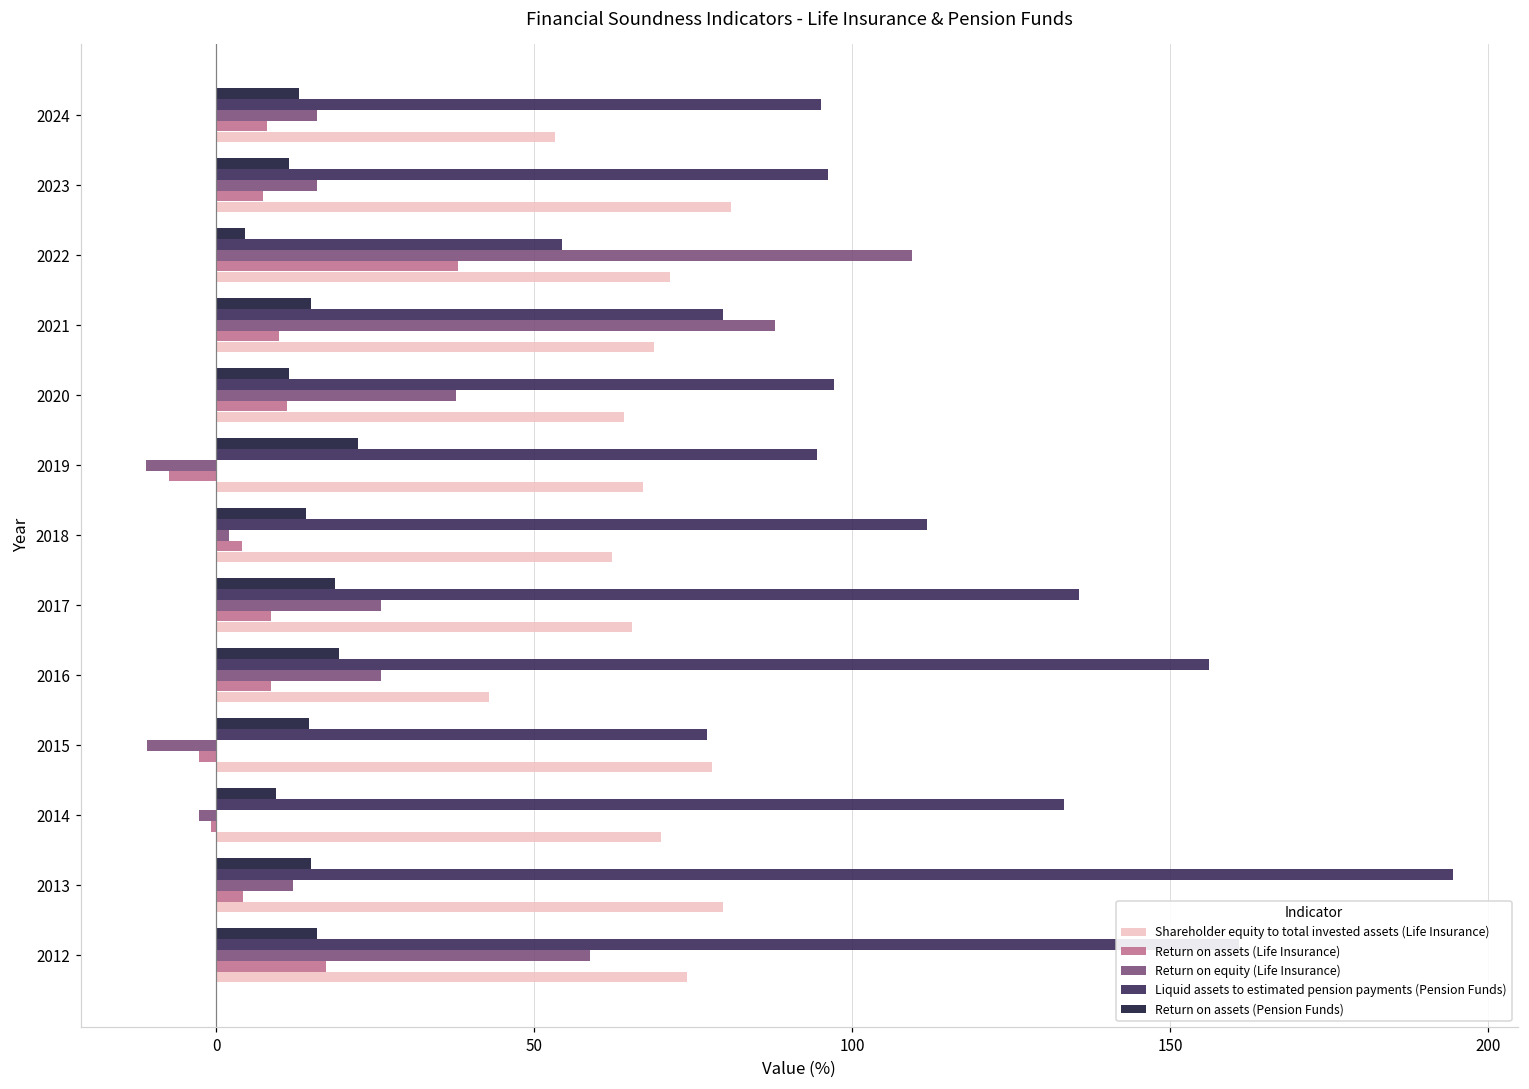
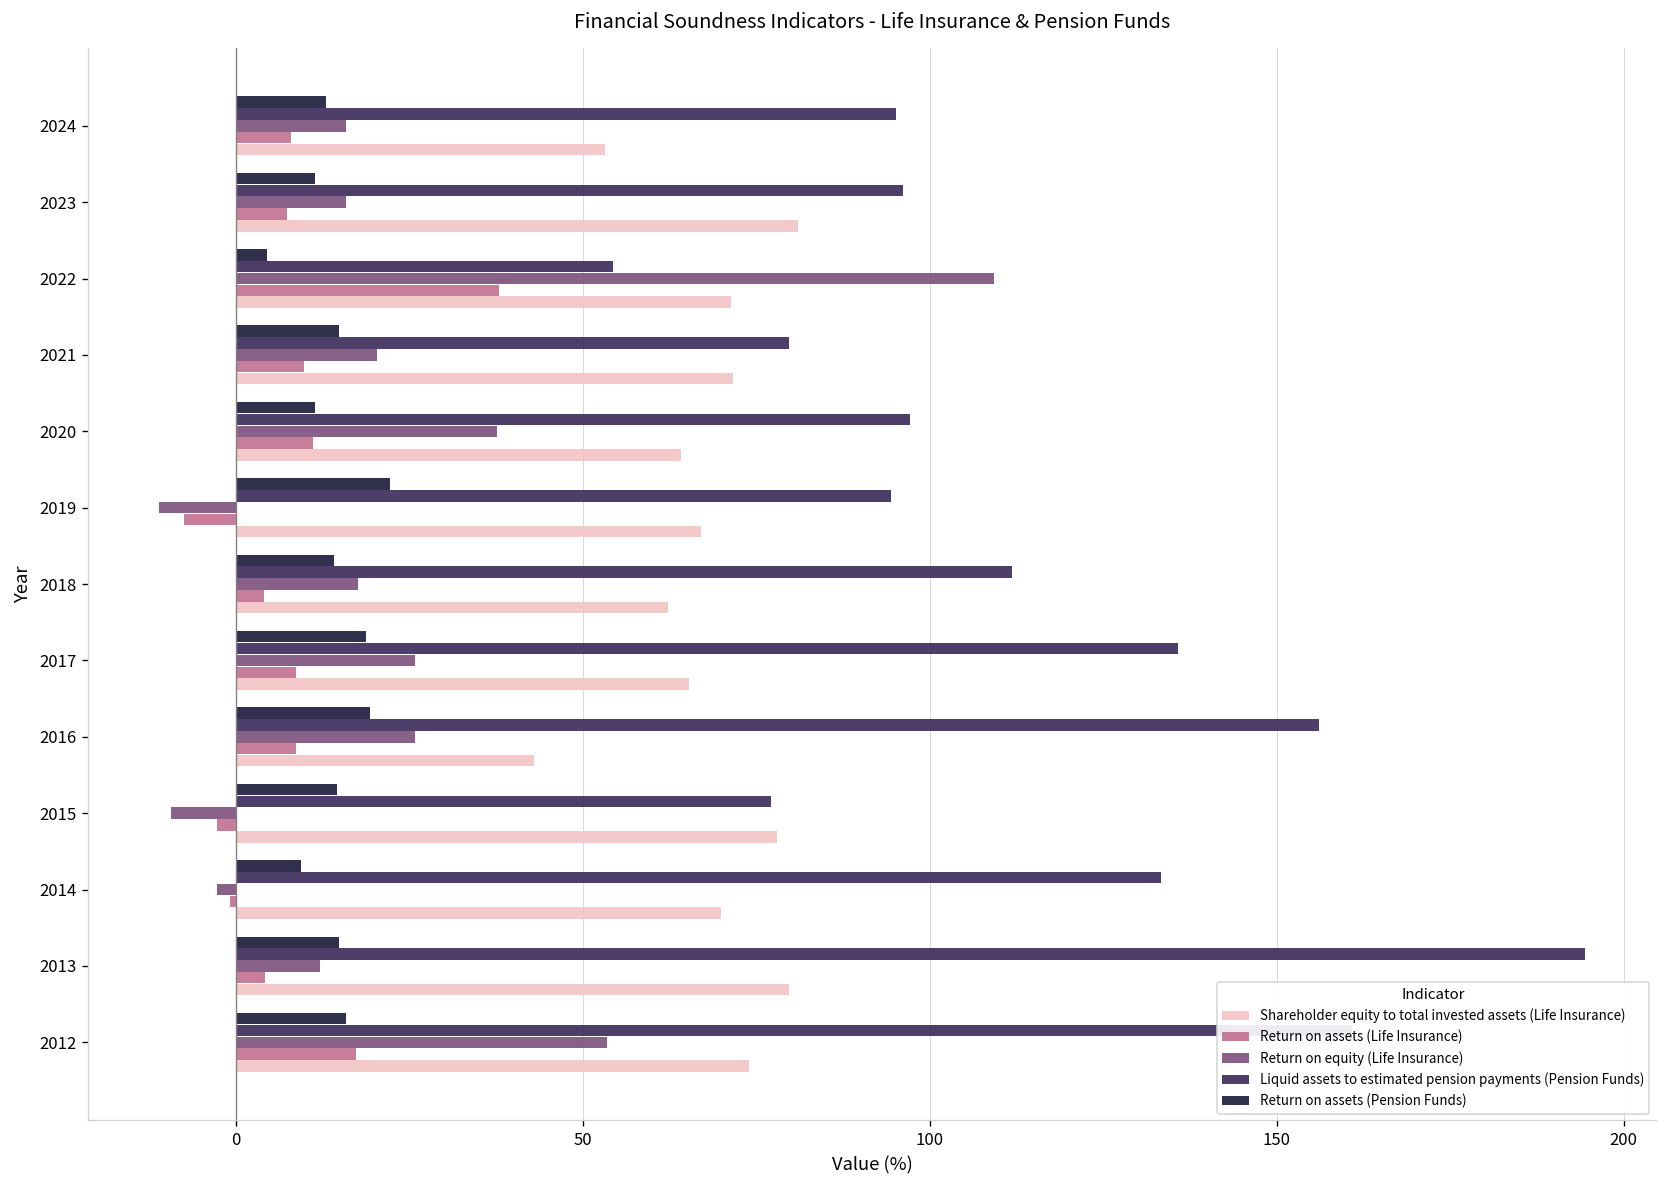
  {
    "Shareholder equity to total invested assets (Life Insurance)": {
      "2024": 53,
      "2023": 81,
      "2022": 71,
-     "2021": 69,
+     "2021": 72,
      "2020": 64,
      "2019": 67,
      "2018": 62,
      "2017": 65,
      "2016": 43,
      "2015": 78,
      "2014": 70,
      "2013": 80,
      "2012": 74
    },
    "Return on assets (Life Insurance)": {
      "2024": 8,
      "2023": 7,
      "2022": 38,
      "2021": 10,
      "2020": 11,
      "2019": -8,
      "2018": 4,
      "2017": 9,
      "2016": 9,
      "2015": -3,
      "2014": -1,
      "2013": 4,
      "2012": 17
    },
    "Return on equity (Life Insurance)": {
      "2024": 16,
      "2023": 16,
      "2022": 109,
-     "2021": 88,
+     "2021": 20,
      "2020": 38,
      "2019": -11,
-     "2018": 2,
+     "2018": 18,
      "2017": 26,
      "2016": 26,
-     "2015": -11,
+     "2015": -9,
      "2014": -3,
      "2013": 12,
-     "2012": 59
+     "2012": 53
    }
  }
